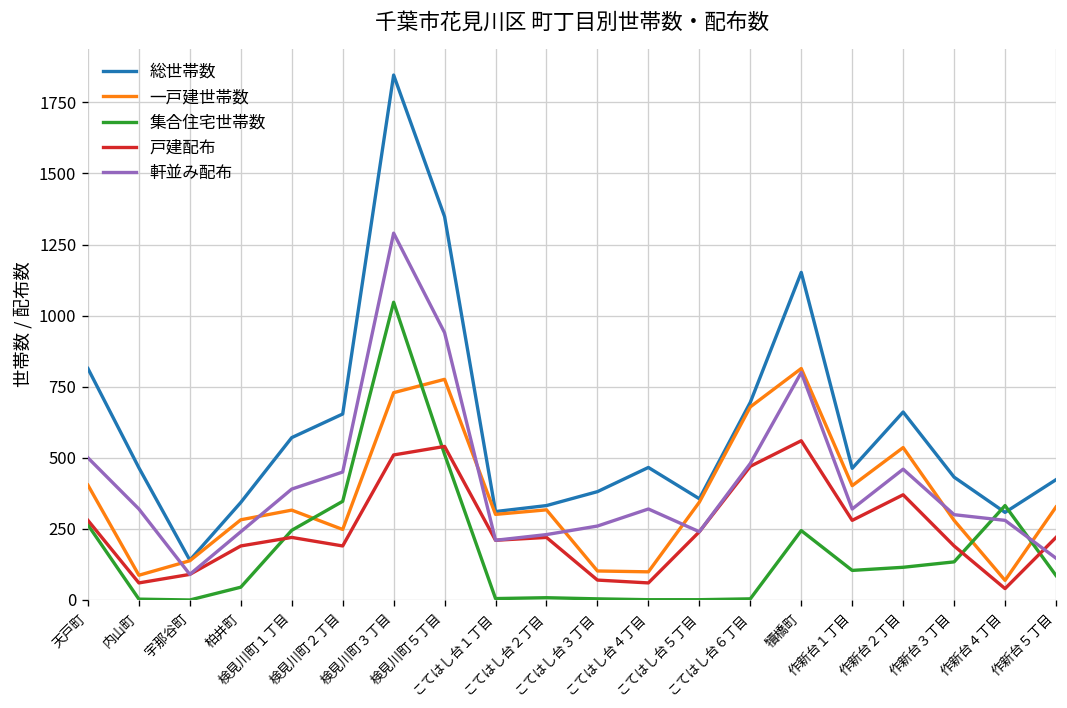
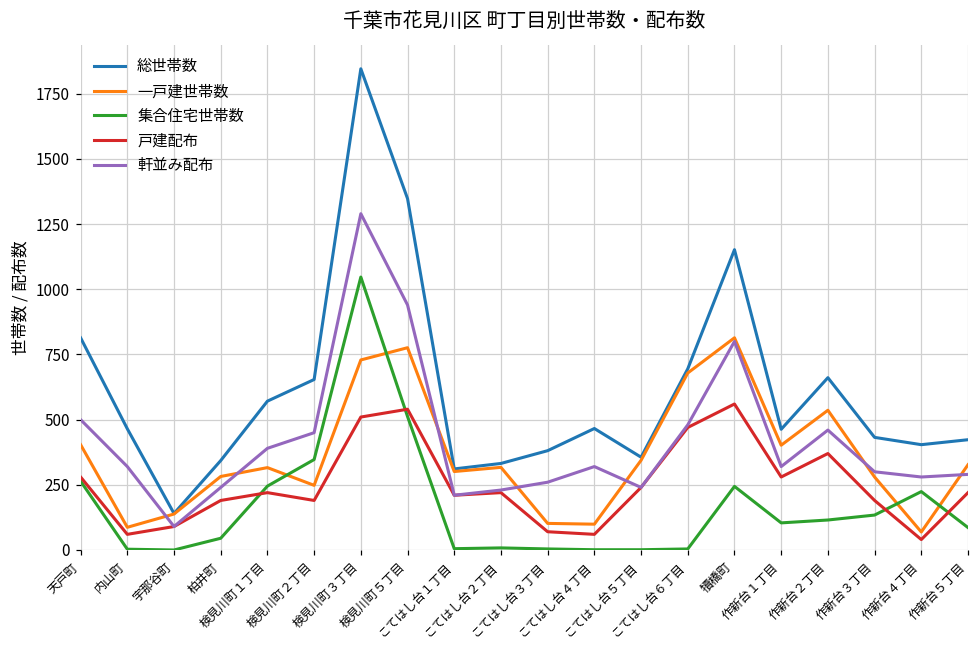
  {
    "総世帯数": {
      "天戸町": 810,
      "内山町": 470,
      "柏井町": 340,
      "検見川町１丁目": 570,
      "検見川町２丁目": 650,
      "検見川町３丁目": 1850,
      "検見川町５丁目": 1350,
      "こてはし台２丁目": 330,
      "こてはし台３丁目": 380,
      "こてはし台４丁目": 470,
      "こてはし台５丁目": 360,
      "こてはし台６丁目": 700,
      "犢橋町": 1150,
      "作新台１丁目": 460,
      "作新台２丁目": 660,
      "作新台３丁目": 430,
-     "作新台４丁目": 310,
+     "作新台４丁目": 400,
      "作新台５丁目": 420
    },
    "一戸建世帯数": {
      "天戸町": 400,
      "内山町": 90,
      "柏井町": 280,
      "検見川町１丁目": 320,
      "検見川町２丁目": 250,
      "検見川町３丁目": 730,
      "検見川町５丁目": 780,
      "こてはし台２丁目": 320,
      "こてはし台３丁目": 100,
      "こてはし台４丁目": 100,
      "こてはし台５丁目": 340,
      "こてはし台６丁目": 680,
      "犢橋町": 810,
      "作新台１丁目": 400,
      "作新台２丁目": 540,
      "作新台３丁目": 280,
      "作新台４丁目": 70,
      "作新台５丁目": 330
    },
    "集合住宅世帯数": {
      "天戸町": 260,
      "内山町": 0,
      "宇那谷町": 0,
      "柏井町": 50,
      "検見川町１丁目": 250,
      "検見川町２丁目": 350,
      "検見川町３丁目": 1050,
      "検見川町５丁目": 510,
      "こてはし台１丁目": 10,
      "こてはし台２丁目": 10,
      "こてはし台３丁目": 0,
      "こてはし台４丁目": 0,
      "こてはし台５丁目": 0,
      "こてはし台６丁目": 0,
      "犢橋町": 240,
      "作新台１丁目": 100,
      "作新台２丁目": 120,
      "作新台３丁目": 130,
-     "作新台４丁目": 330,
+     "作新台４丁目": 220,
      "作新台５丁目": 90
    },
    "戸建配布": {
      "天戸町": 280,
      "内山町": 60,
      "柏井町": 190,
      "検見川町１丁目": 220,
      "検見川町２丁目": 190,
      "検見川町３丁目": 510,
      "検見川町５丁目": 540,
      "こてはし台３丁目": 70,
      "こてはし台４丁目": 60,
      "犢橋町": 560,
      "作新台１丁目": 280,
      "作新台２丁目": 370,
      "作新台３丁目": 190,
      "作新台４丁目": 40,
      "作新台５丁目": 220
    },
    "軒並み配布": {
      "天戸町": 500,
      "内山町": 320,
      "柏井町": 240,
      "検見川町１丁目": 390,
      "検見川町２丁目": 450,
      "検見川町３丁目": 1290,
      "検見川町５丁目": 940,
      "こてはし台３丁目": 260,
      "こてはし台４丁目": 320,
      "犢橋町": 800,
      "作新台１丁目": 320,
      "作新台２丁目": 460,
      "作新台３丁目": 300,
      "作新台４丁目": 280,
-     "作新台５丁目": 150
+     "作新台５丁目": 290
    }
  }
